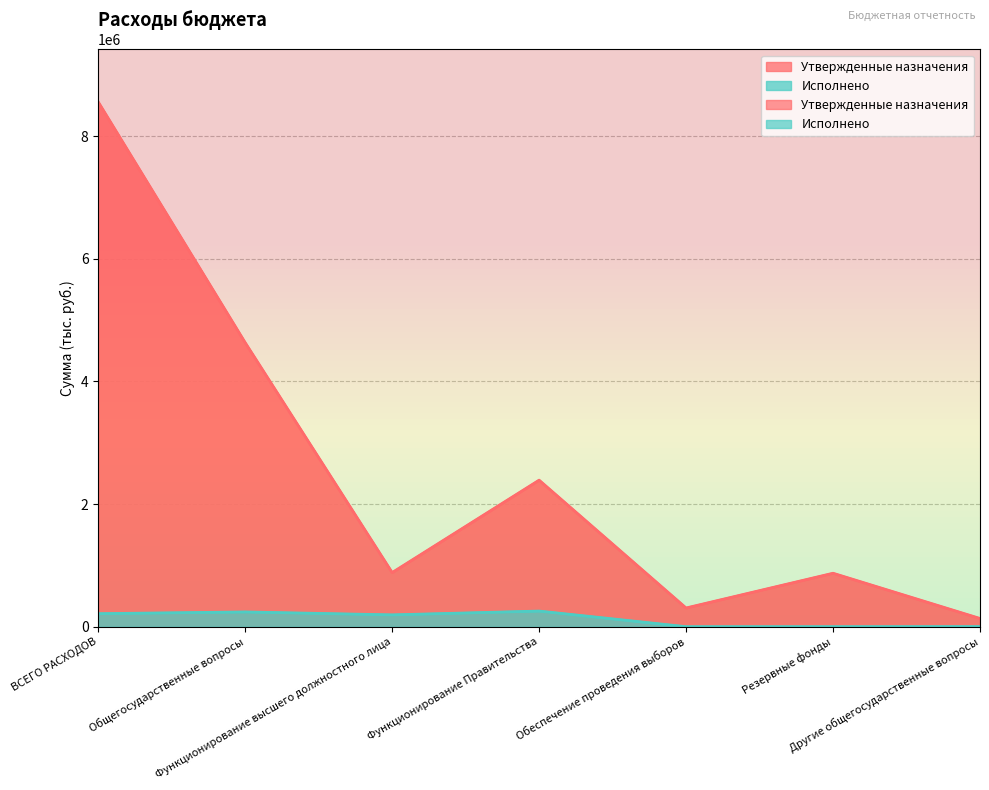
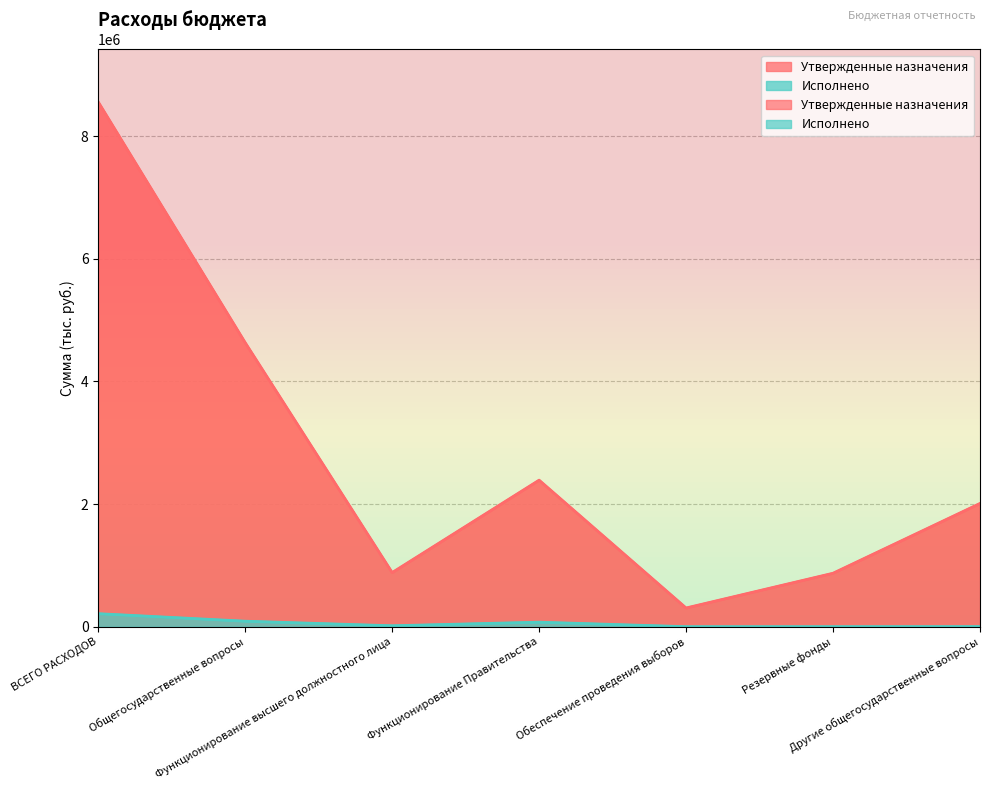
  {
    "Утвержденные назначения": {
      "ВСЕГО РАСХОДОВ": 8600000,
      "Общегосударственные вопросы": 4600000,
      "Функционирование высшего должностного лица": 900000,
      "Функционирование Правительства": 2400000,
      "Обеспечение проведения выборов": 300000,
      "Резервные фонды": 900000,
-     "Другие общегосударственные вопросы": 100000
+     "Другие общегосударственные вопросы": 2000000
    },
    "Исполнено": {
      "ВСЕГО РАСХОДОВ": 200000,
-     "Общегосударственные вопросы": 200000,
-     "Функционирование высшего должностного лица": 200000,
-     "Функционирование Правительства": 300000,
+     "Общегосударственные вопросы": 100000,
+     "Функционирование высшего должностного лица": 0,
+     "Функционирование Правительства": 100000,
      "Обеспечение проведения выборов": 0,
      "Резервные фонды": 0,
      "Другие общегосударственные вопросы": 0
    }
  }
